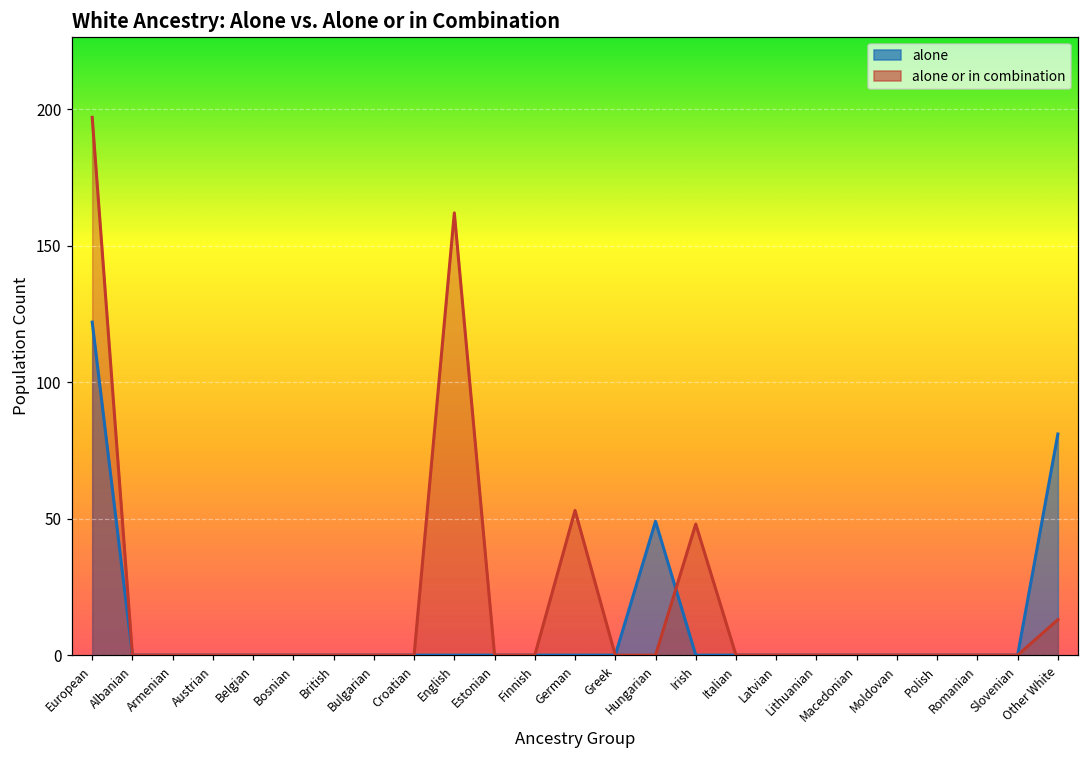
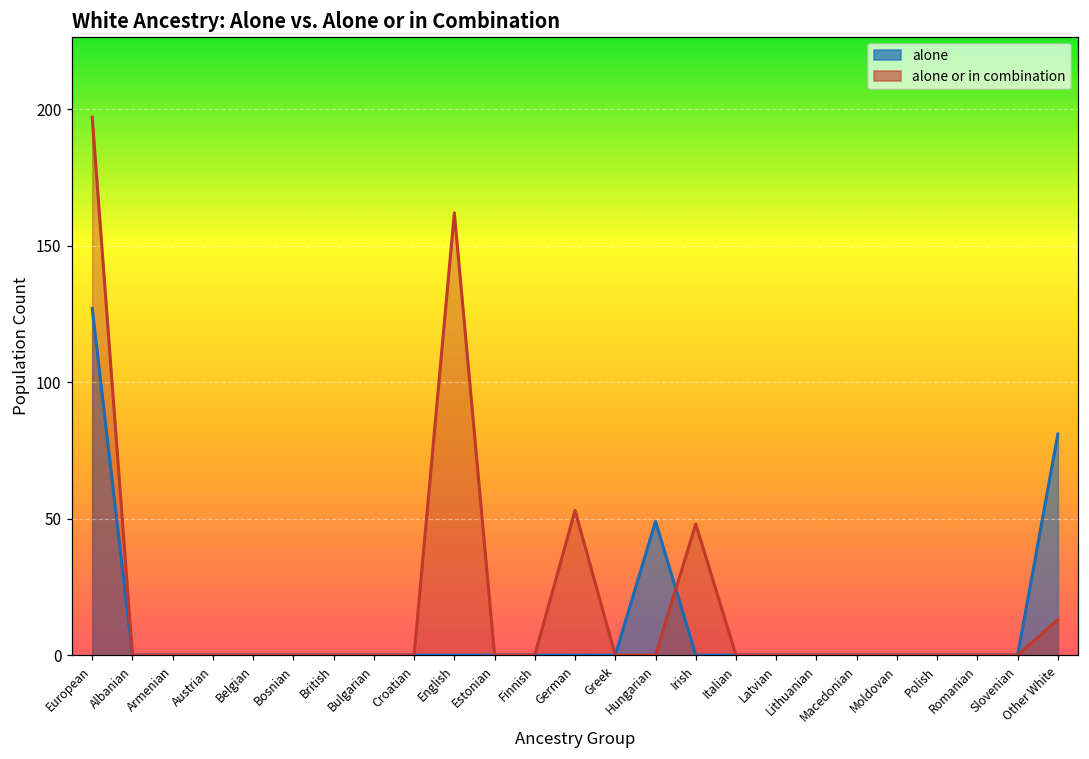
  {
    "alone": {
-     "European": 122,
+     "European": 127,
      "English": 0,
      "German": 0,
      "Hungarian": 49,
      "Irish": 0,
      "Other White": 81
    },
    "alone or in combination": {
      "European": 197,
      "English": 162,
      "German": 53,
      "Hungarian": 0,
      "Irish": 48,
      "Other White": 13
    }
  }
